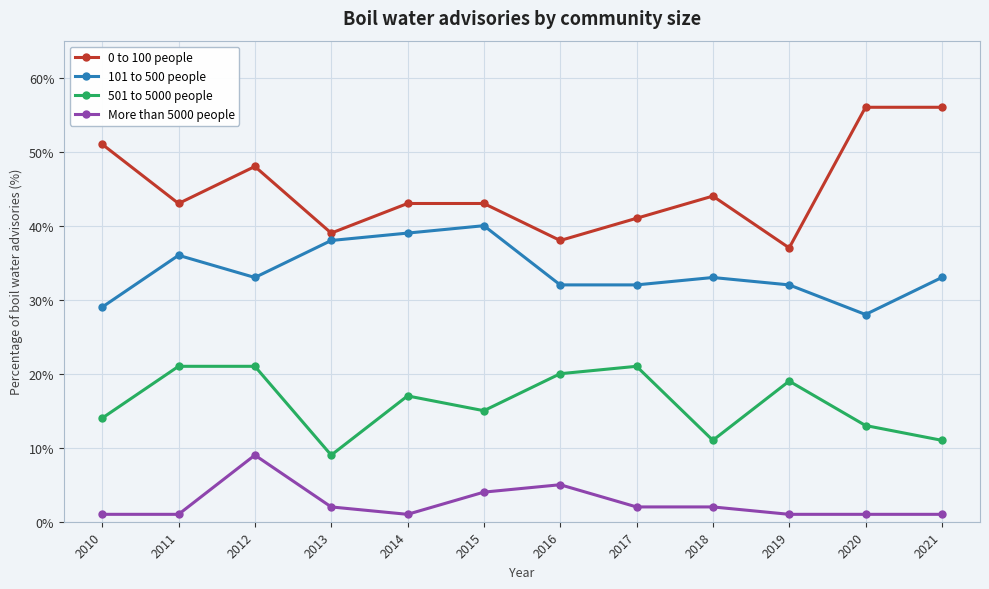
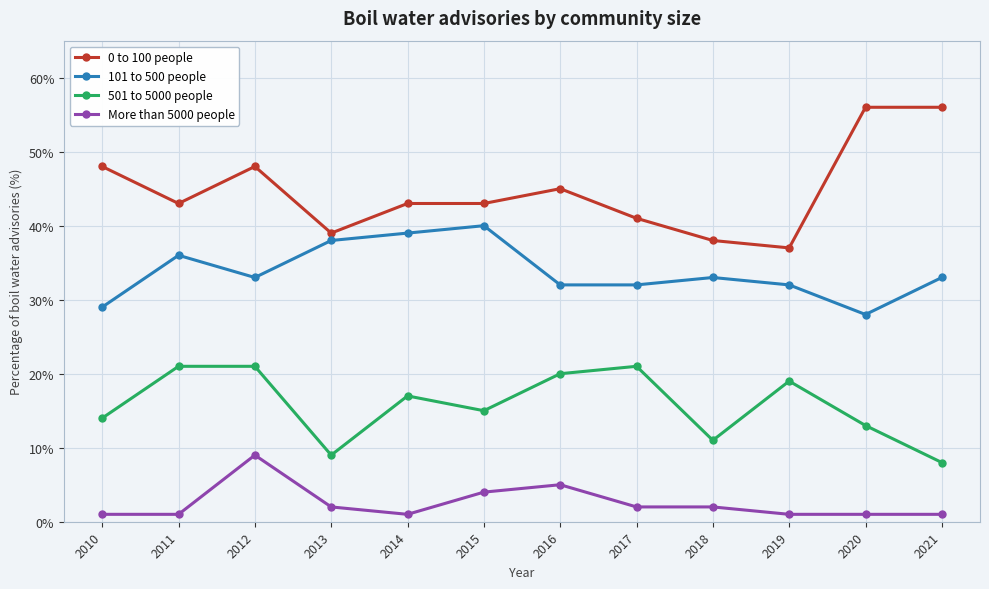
  {
    "0 to 100 people": {
-     "2010": "51%",
+     "2010": "48%",
      "2011": "43%",
      "2012": "48%",
      "2013": "39%",
      "2014": "43%",
      "2015": "43%",
-     "2016": "38%",
+     "2016": "45%",
      "2017": "41%",
-     "2018": "44%",
+     "2018": "38%",
      "2019": "37%",
      "2020": "56%",
      "2021": "56%"
    },
    "101 to 500 people": {
      "2010": "29%",
      "2011": "36%",
      "2012": "33%",
      "2013": "38%",
      "2014": "39%",
      "2015": "40%",
      "2016": "32%",
      "2017": "32%",
      "2018": "33%",
      "2019": "32%",
      "2020": "28%",
      "2021": "33%"
    },
    "501 to 5000 people": {
      "2010": "14%",
      "2011": "21%",
      "2012": "21%",
      "2013": "9%",
      "2014": "17%",
      "2015": "15%",
      "2016": "20%",
      "2017": "21%",
      "2018": "11%",
      "2019": "19%",
      "2020": "13%",
-     "2021": "11%"
+     "2021": "8%"
    },
    "More than 5000 people": {
      "2010": "1%",
      "2011": "1%",
      "2012": "9%",
      "2013": "2%",
      "2014": "1%",
      "2015": "4%",
      "2016": "5%",
      "2017": "2%",
      "2018": "2%",
      "2019": "1%",
      "2020": "1%",
      "2021": "1%"
    }
  }
